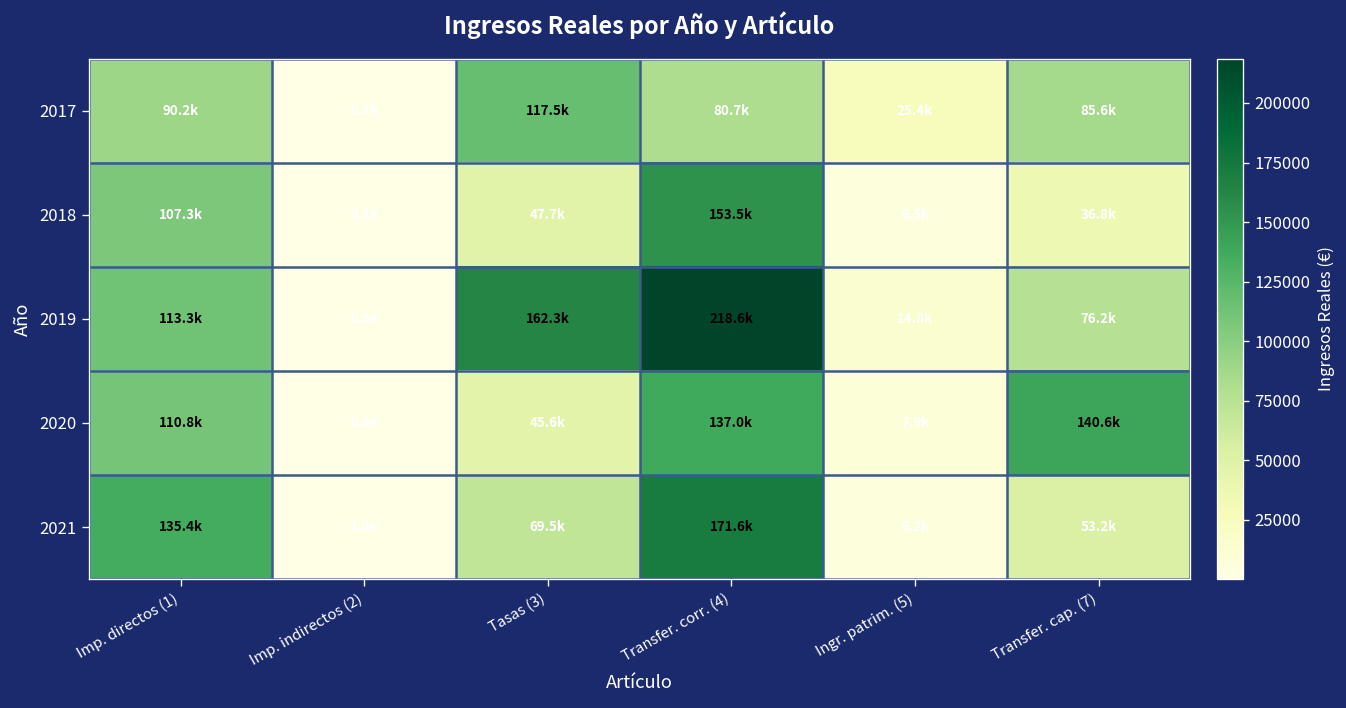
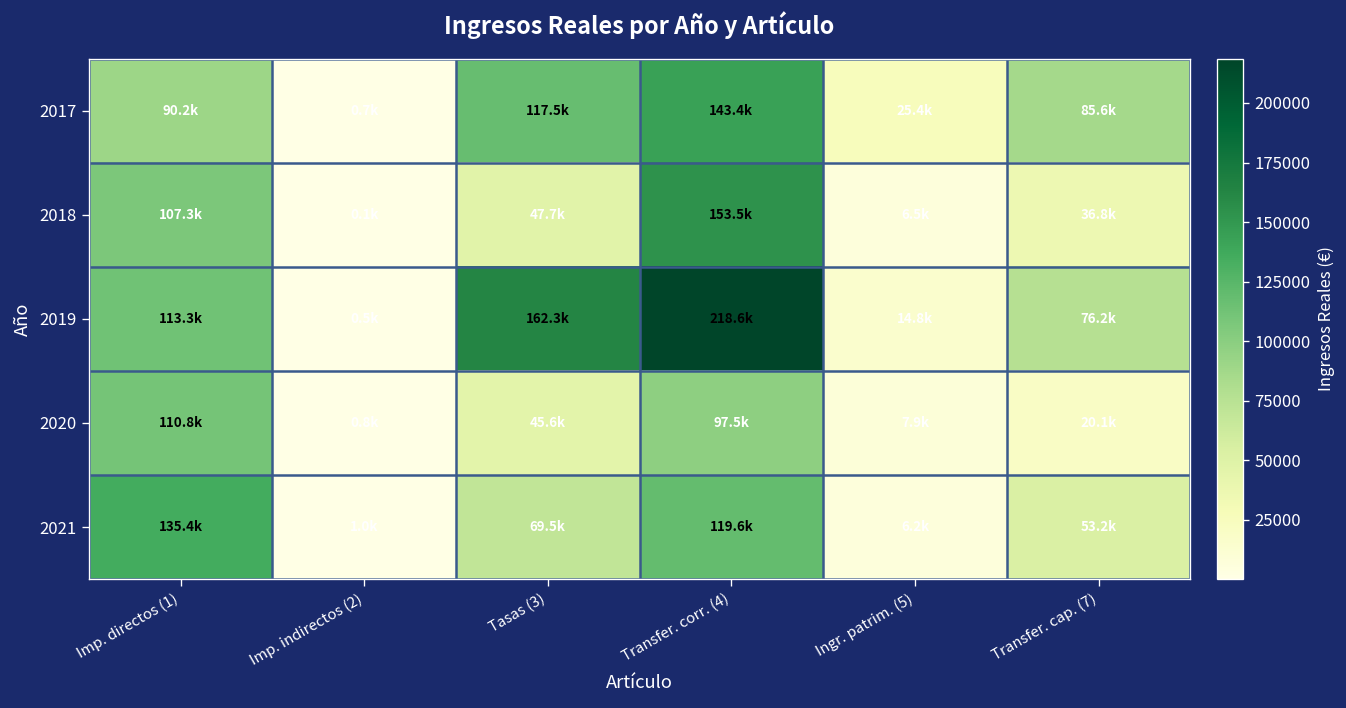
  {
    "2017": {
      "Imp. directos (1)": "90.2k",
      "Tasas (3)": "117.5k",
-     "Transfer. corr. (4)": "80.7k",
+     "Transfer. corr. (4)": "143.4k",
      "Ingr. patrim. (5)": "25.4k",
      "Transfer. cap. (7)": "85.6k"
    },
    "2018": {
      "Imp. directos (1)": "107.3k",
      "Tasas (3)": "47.7k",
      "Transfer. corr. (4)": "153.5k",
      "Transfer. cap. (7)": "36.8k"
    },
    "2019": {
      "Imp. directos (1)": "113.3k",
      "Tasas (3)": "162.3k",
      "Transfer. corr. (4)": "218.6k",
      "Ingr. patrim. (5)": "14.8k",
      "Transfer. cap. (7)": "76.2k"
    },
    "2020": {
      "Imp. directos (1)": "110.8k",
      "Tasas (3)": "45.6k",
-     "Transfer. corr. (4)": "137.0k",
-     "Transfer. cap. (7)": "140.6k"
+     "Transfer. corr. (4)": "97.5k",
+     "Transfer. cap. (7)": "20.1k"
    },
    "2021": {
      "Imp. directos (1)": "135.4k",
      "Tasas (3)": "69.5k",
-     "Transfer. corr. (4)": "171.6k",
+     "Transfer. corr. (4)": "119.6k",
      "Transfer. cap. (7)": "53.2k"
    }
  }
